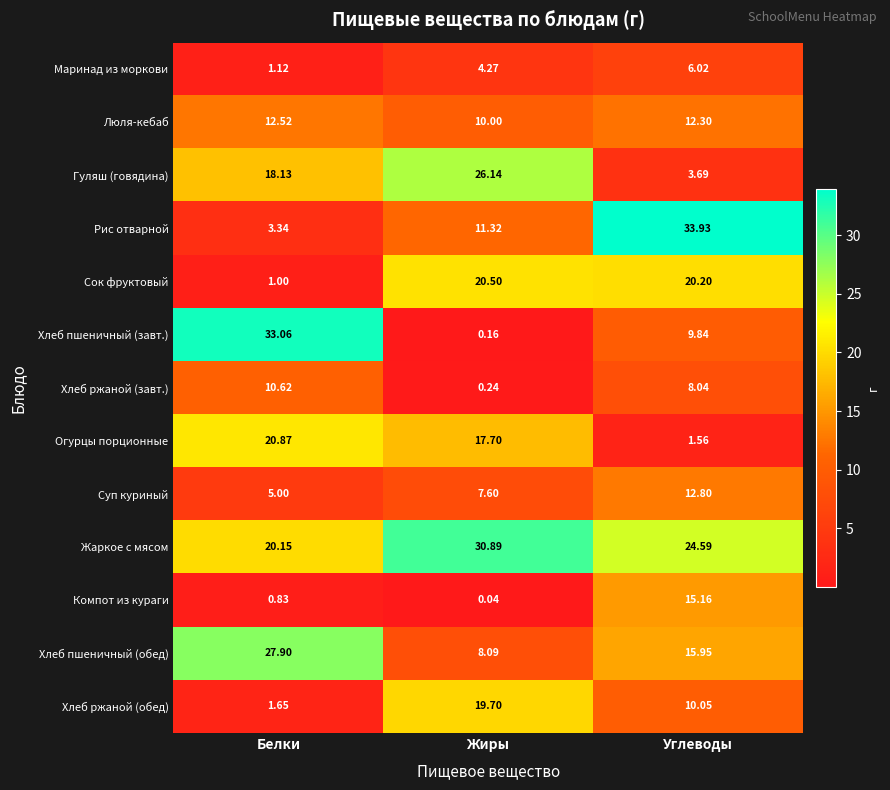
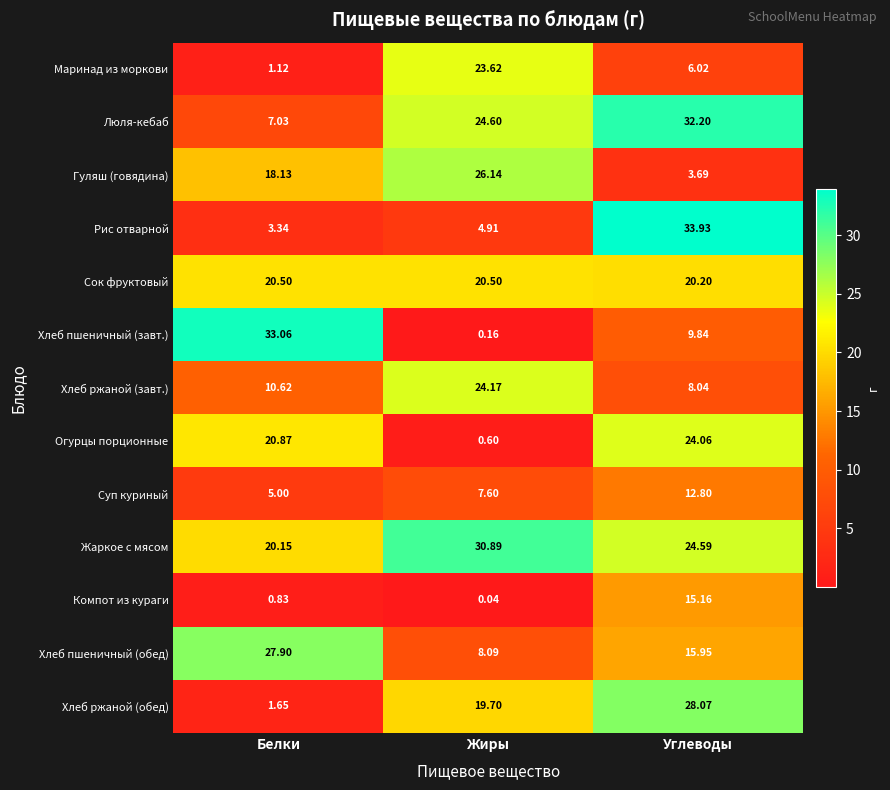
  {
    "Маринад из моркови": {
      "Белки": 1.12,
-     "Жиры": 4.27,
+     "Жиры": 23.62,
      "Углеводы": 6.02
    },
    "Люля-кебаб": {
-     "Белки": 12.52,
-     "Жиры": 10.00,
-     "Углеводы": 12.30
+     "Белки": 7.03,
+     "Жиры": 24.60,
+     "Углеводы": 32.20
    },
    "Гуляш (говядина)": {
      "Белки": 18.13,
      "Жиры": 26.14,
      "Углеводы": 3.69
    },
    "Рис отварной": {
      "Белки": 3.34,
-     "Жиры": 11.32,
+     "Жиры": 4.91,
      "Углеводы": 33.93
    },
    "Сок фруктовый": {
-     "Белки": 1.00,
+     "Белки": 20.50,
      "Жиры": 20.50,
      "Углеводы": 20.20
    },
    "Хлеб пшеничный (завт.)": {
      "Белки": 33.06,
      "Жиры": 0.16,
      "Углеводы": 9.84
    },
    "Хлеб ржаной (завт.)": {
      "Белки": 10.62,
-     "Жиры": 0.24,
+     "Жиры": 24.17,
      "Углеводы": 8.04
    },
    "Огурцы порционные": {
      "Белки": 20.87,
-     "Жиры": 17.70,
-     "Углеводы": 1.56
+     "Жиры": 0.60,
+     "Углеводы": 24.06
    },
    "Суп куриный": {
      "Белки": 5.00,
      "Жиры": 7.60,
      "Углеводы": 12.80
    },
    "Жаркое с мясом": {
      "Белки": 20.15,
      "Жиры": 30.89,
      "Углеводы": 24.59
    },
    "Компот из кураги": {
      "Белки": 0.83,
      "Жиры": 0.04,
      "Углеводы": 15.16
    },
    "Хлеб пшеничный (обед)": {
      "Белки": 27.90,
      "Жиры": 8.09,
      "Углеводы": 15.95
    },
    "Хлеб ржаной (обед)": {
      "Белки": 1.65,
      "Жиры": 19.70,
-     "Углеводы": 10.05
+     "Углеводы": 28.07
    }
  }
